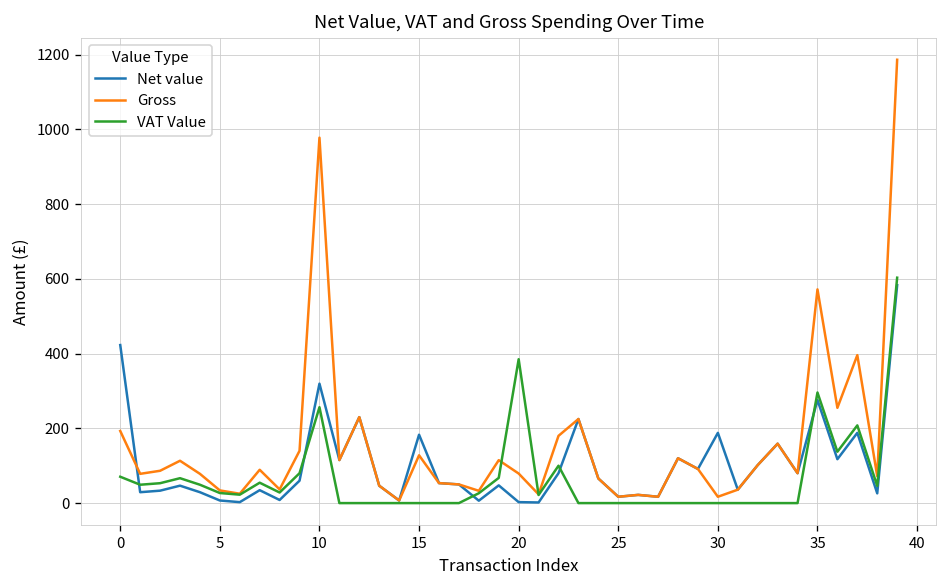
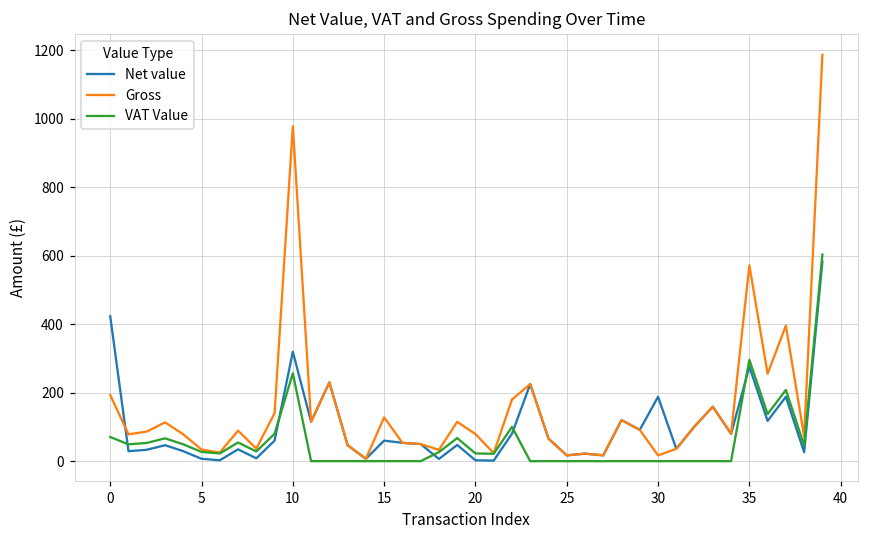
  {
    "Net value": {
      "0": 420,
      "5": 10,
      "10": 320,
-     "15": 180,
+     "15": 60,
      "20": 0,
      "30": 190,
      "35": 280
    },
    "Gross": {
      "0": 190,
      "10": 980,
      "15": 130,
      "20": 80,
      "30": 20,
      "35": 570
    },
    "VAT Value": {
      "0": 70,
      "10": 260,
      "15": 0,
-     "20": 390,
+     "20": 20,
      "25": 0,
      "30": 0,
      "35": 300
    }
  }
